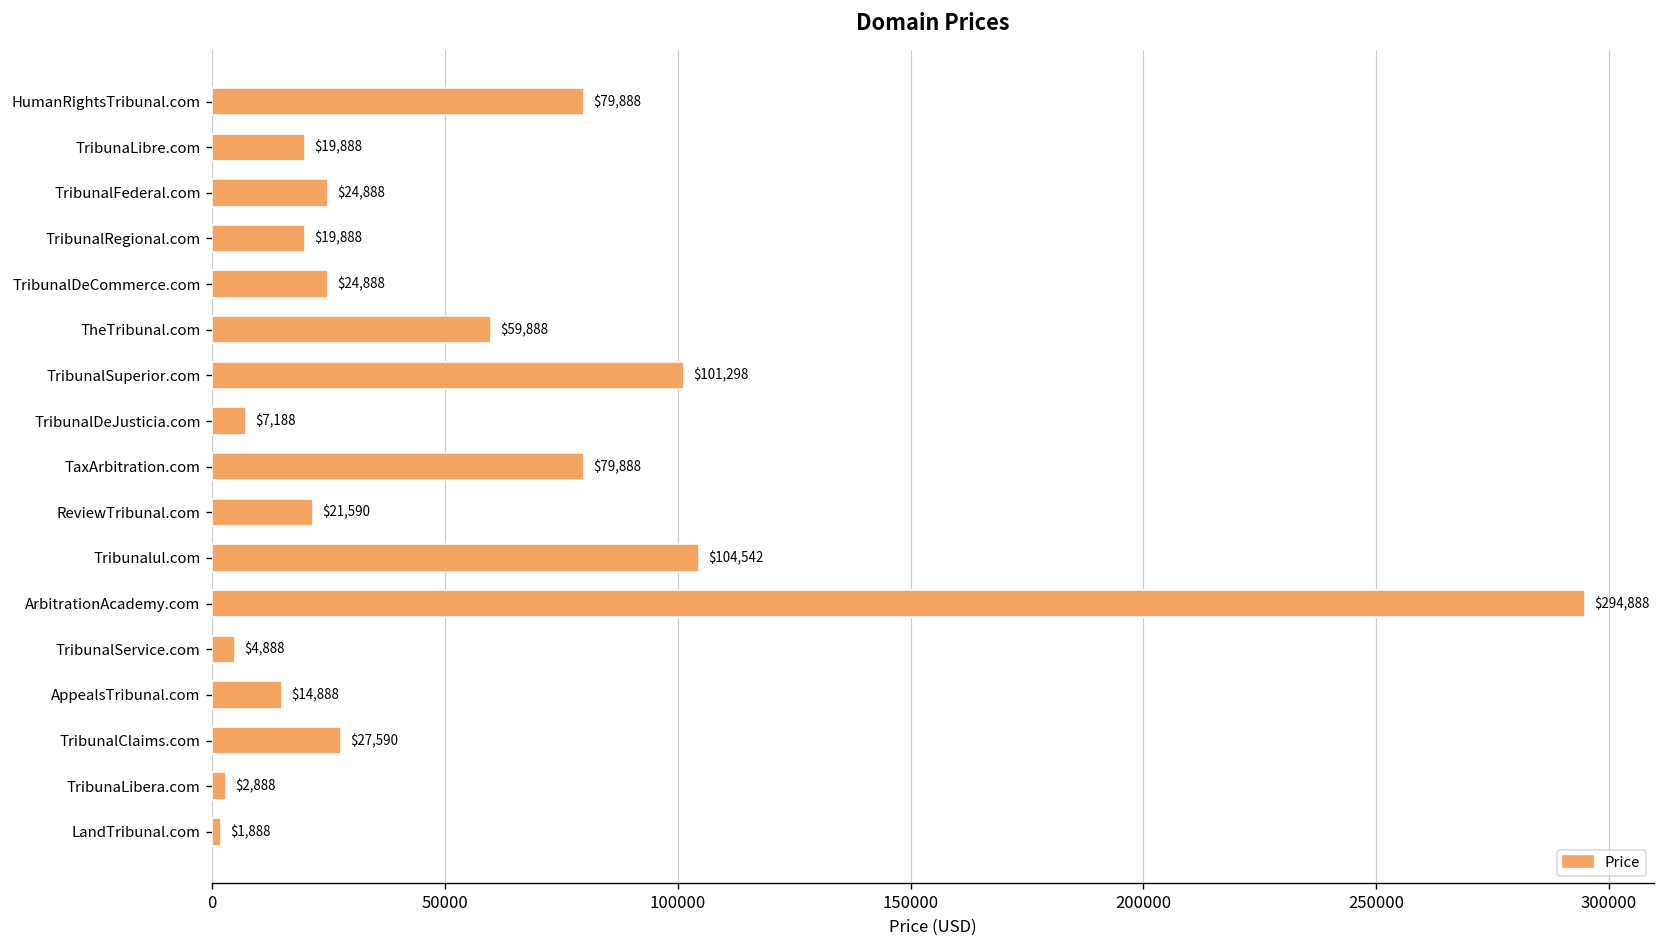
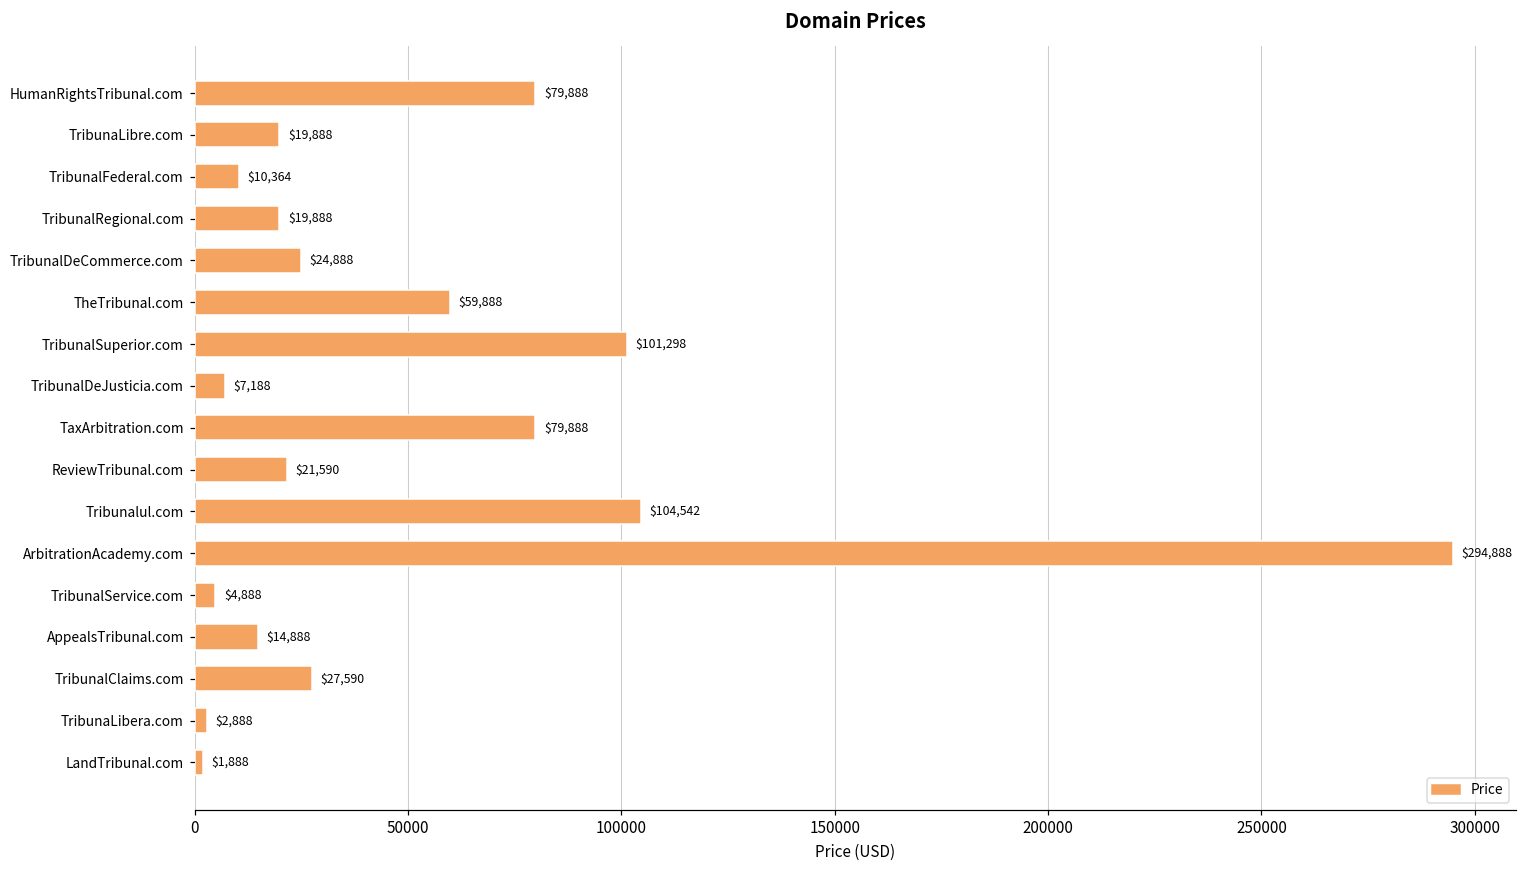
  {
    "HumanRightsTribunal.com": "$79,888",
    "TribunaLibre.com": "$19,888",
-   "TribunalFederal.com": "$24,888",
+   "TribunalFederal.com": "$10,364",
    "TribunalRegional.com": "$19,888",
    "TribunalDeCommerce.com": "$24,888",
    "TheTribunal.com": "$59,888",
    "TribunalSuperior.com": "$101,298",
    "TribunalDeJusticia.com": "$7,188",
    "TaxArbitration.com": "$79,888",
    "ReviewTribunal.com": "$21,590",
    "Tribunalul.com": "$104,542",
    "ArbitrationAcademy.com": "$294,888",
    "TribunalService.com": "$4,888",
    "AppealsTribunal.com": "$14,888",
    "TribunalClaims.com": "$27,590",
    "TribunaLibera.com": "$2,888",
    "LandTribunal.com": "$1,888"
  }
